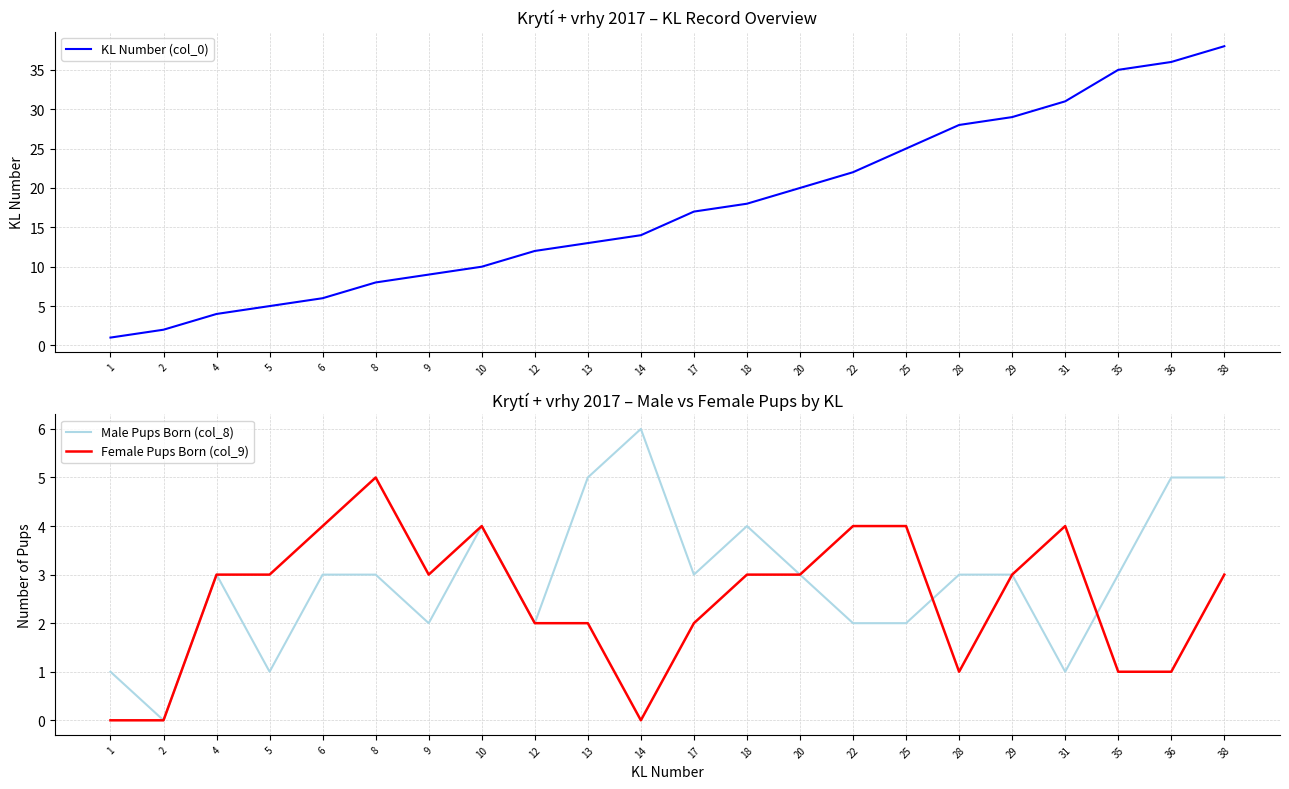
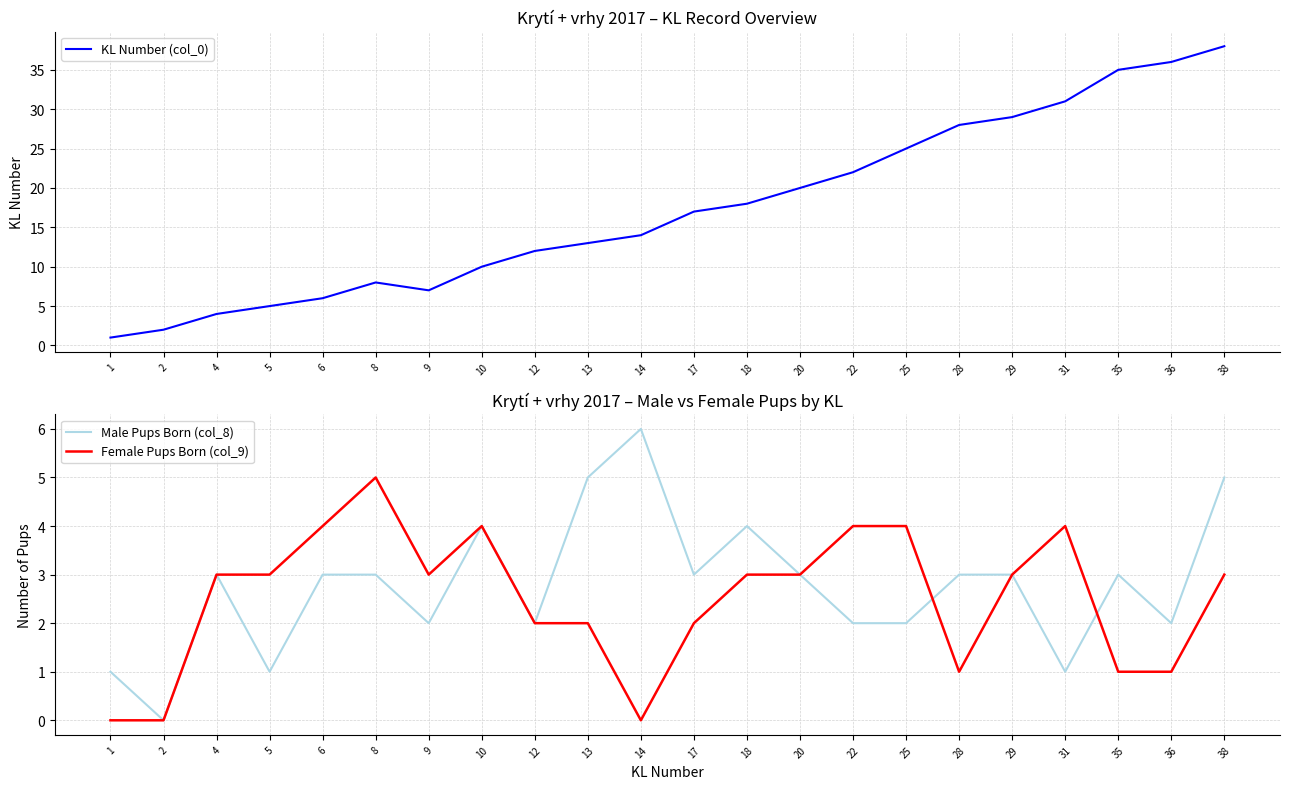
  {
    "Krytí + vrhy 2017 – KL Record Overview": {
      "1": 1,
      "2": 2,
      "4": 4,
      "5": 5,
      "6": 6,
      "8": 8,
-     "9": 9,
+     "9": 7,
      "10": 10,
      "12": 12,
      "13": 13,
      "14": 14,
      "17": 17,
      "18": 18,
      "20": 20,
      "22": 22,
      "25": 25,
      "28": 28,
      "29": 29,
      "31": 31,
      "35": 35,
      "36": 36,
      "38": 38
    },
    "Krytí + vrhy 2017 – Male vs Female Pups by KL": {
      "Male Pups Born (col_8)": {
        "1": 1,
        "5": 1,
        "6": 3,
        "8": 3,
        "9": 2,
        "13": 5,
        "14": 6,
        "17": 3,
        "18": 4,
        "22": 2,
        "25": 2,
        "28": 3,
        "31": 1,
        "35": 3,
-       "36": 5,
+       "36": 2,
        "38": 5
      },
      "Female Pups Born (col_9)": {
        "1": 0,
        "5": 3,
        "6": 4,
        "8": 5,
        "9": 3,
        "13": 2,
        "14": 0,
        "17": 2,
        "18": 3,
        "22": 4,
        "25": 4,
        "28": 1,
        "31": 4,
        "35": 1,
        "36": 1,
        "38": 3
      }
    }
  }
